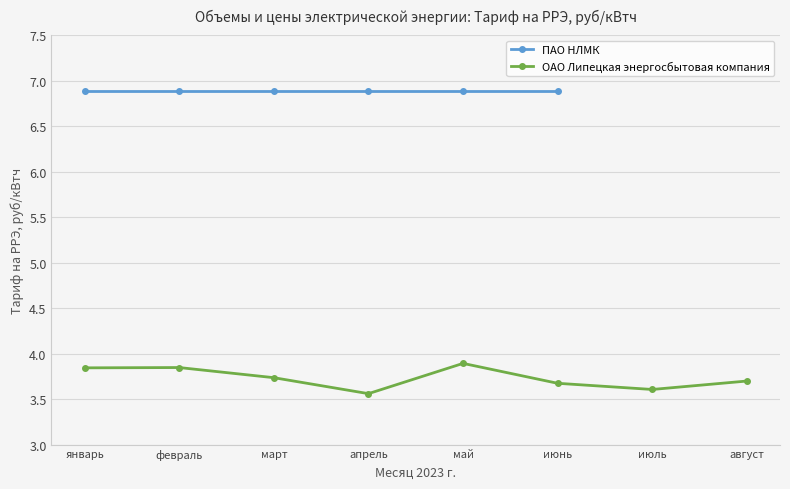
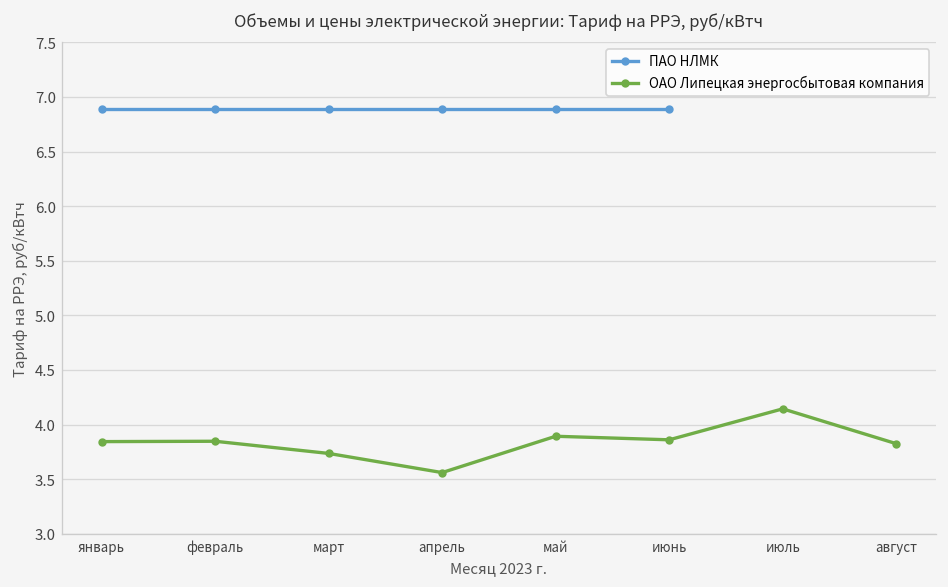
  {
    "ПАО НЛМК": {
      "январь": 6.9,
      "февраль": 6.9,
      "март": 6.9,
      "апрель": 6.9,
      "май": 6.9,
      "июнь": 6.9
    },
    "ОАО Липецкая энергосбытовая компания": {
      "январь": 3.8,
      "февраль": 3.8,
      "март": 3.7,
      "апрель": 3.6,
      "май": 3.9,
-     "июнь": 3.7,
-     "июль": 3.6,
-     "август": 3.7
+     "июнь": 3.9,
+     "июль": 4.1,
+     "август": 3.8
    }
  }
